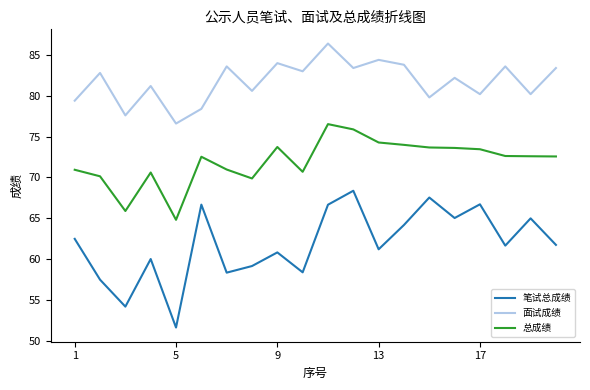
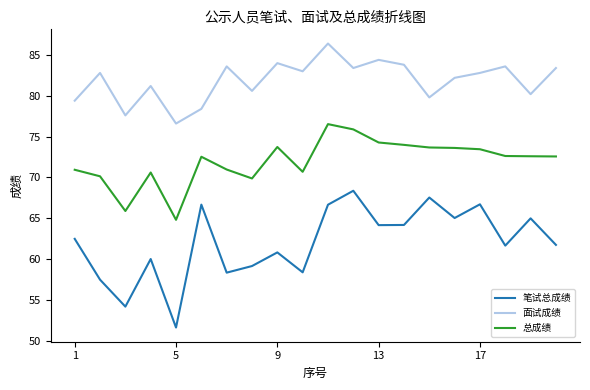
  {
    "笔试总成绩": {
      "1": 62,
      "5": 52,
      "9": 61,
-     "13": 61,
+     "13": 64,
      "17": 67
    },
    "面试成绩": {
      "1": 79,
      "5": 77,
      "9": 84,
      "13": 84,
-     "17": 80
+     "17": 83
    },
    "总成绩": {
      "1": 71,
      "5": 65,
      "9": 74,
      "13": 74,
      "17": 73
    }
  }
